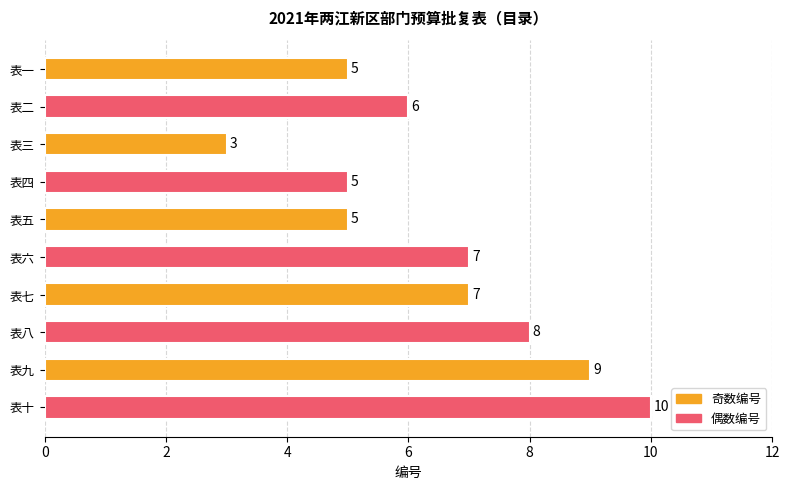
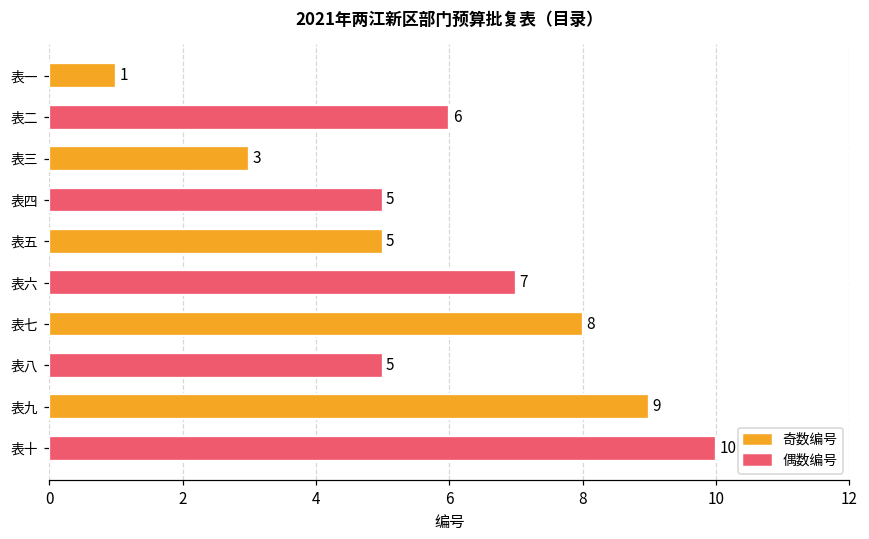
  {
-   "表一": 5,
+   "表一": 1,
    "表二": 6,
    "表三": 3,
    "表四": 5,
    "表五": 5,
    "表六": 7,
-   "表七": 7,
-   "表八": 8,
+   "表七": 8,
+   "表八": 5,
    "表九": 9,
    "表十": 10
  }
